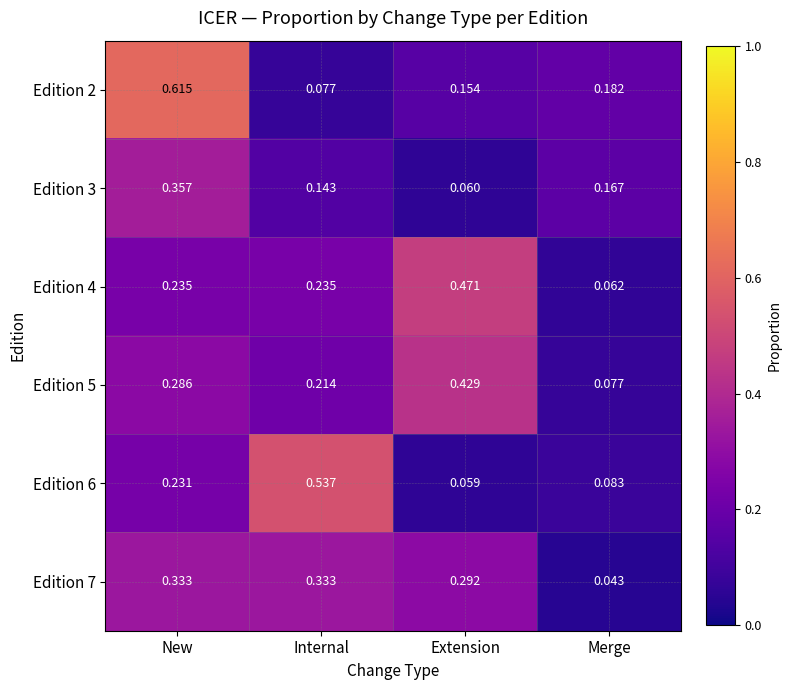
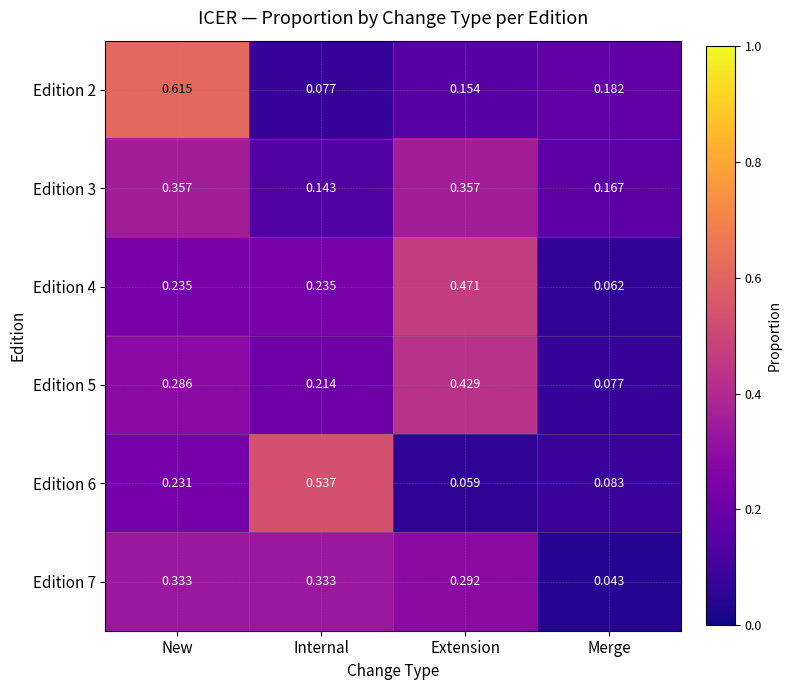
  {
    "Edition 2": {
      "New": 0.615,
      "Internal": 0.077,
      "Extension": 0.154,
      "Merge": 0.182
    },
    "Edition 3": {
      "New": 0.357,
      "Internal": 0.143,
-     "Extension": 0.060,
+     "Extension": 0.357,
      "Merge": 0.167
    },
    "Edition 4": {
      "New": 0.235,
      "Internal": 0.235,
      "Extension": 0.471,
      "Merge": 0.062
    },
    "Edition 5": {
      "New": 0.286,
      "Internal": 0.214,
      "Extension": 0.429,
      "Merge": 0.077
    },
    "Edition 6": {
      "New": 0.231,
      "Internal": 0.537,
      "Extension": 0.059,
      "Merge": 0.083
    },
    "Edition 7": {
      "New": 0.333,
      "Internal": 0.333,
      "Extension": 0.292,
      "Merge": 0.043
    }
  }
